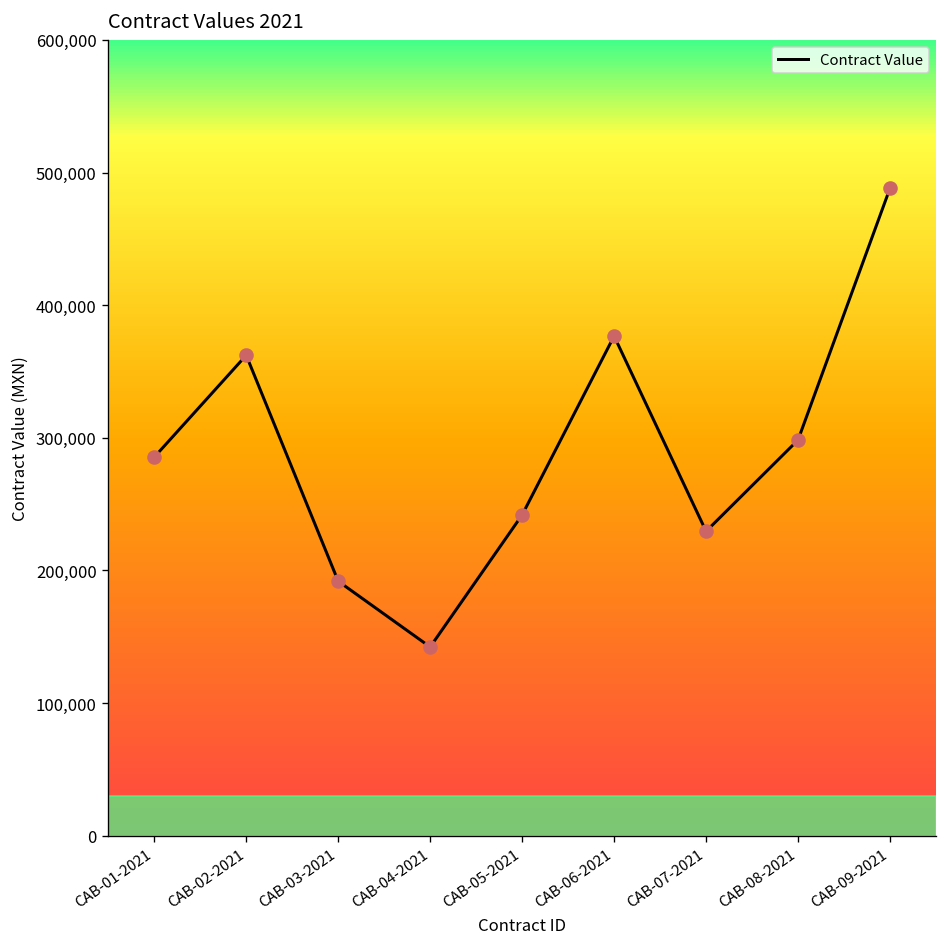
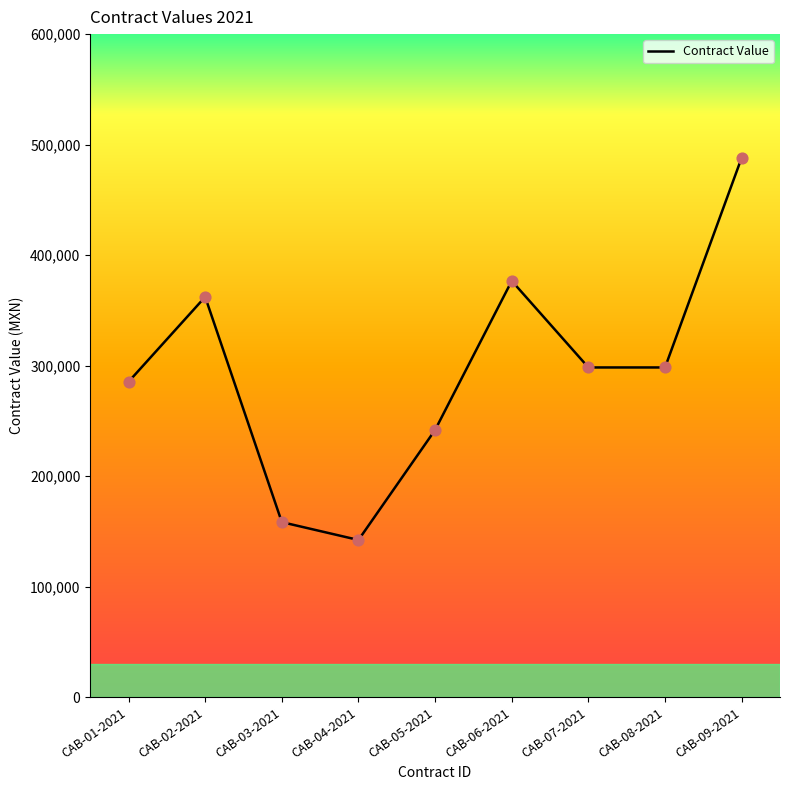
  {
    "CAB-01-2021": "285,000",
    "CAB-02-2021": "362,000",
-   "CAB-03-2021": "192,000",
+   "CAB-03-2021": "158,000",
    "CAB-04-2021": "142,000",
    "CAB-05-2021": "242,000",
    "CAB-06-2021": "377,000",
-   "CAB-07-2021": "230,000",
+   "CAB-07-2021": "298,000",
    "CAB-08-2021": "298,000",
    "CAB-09-2021": "488,000"
  }
